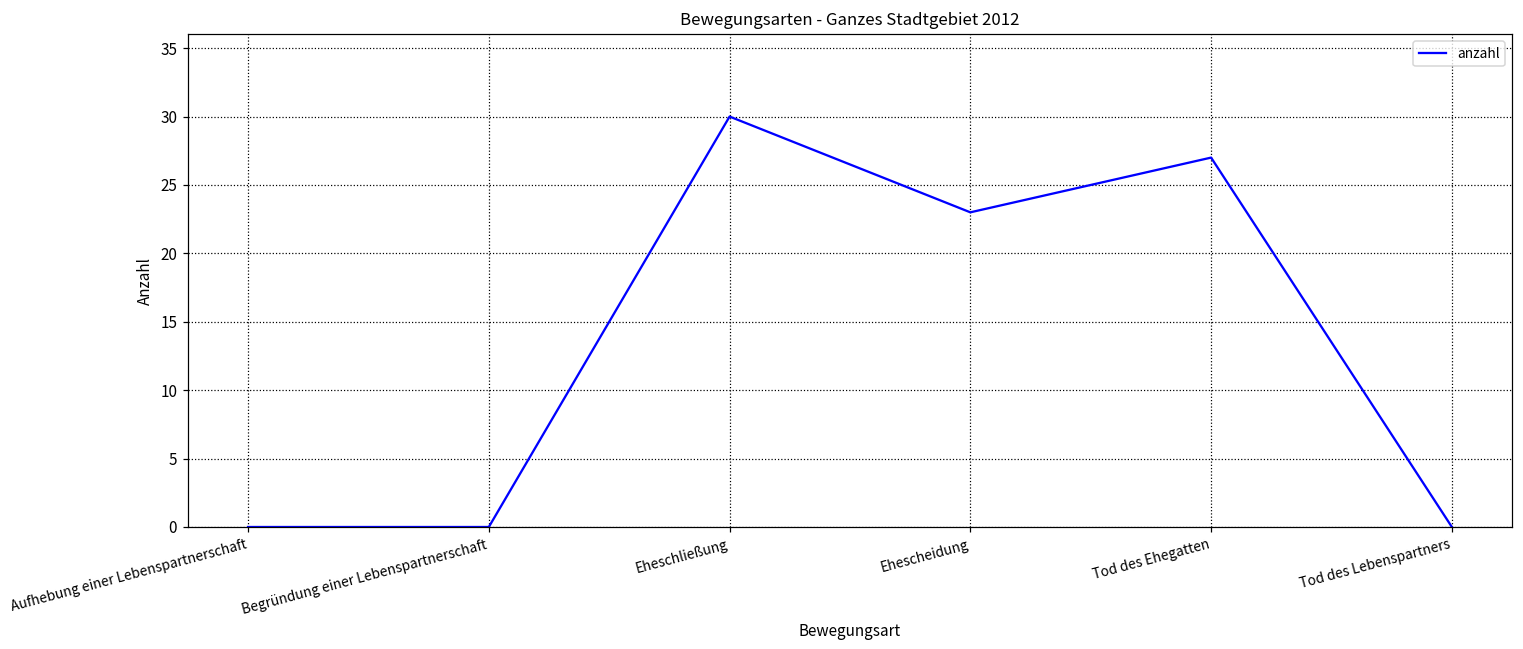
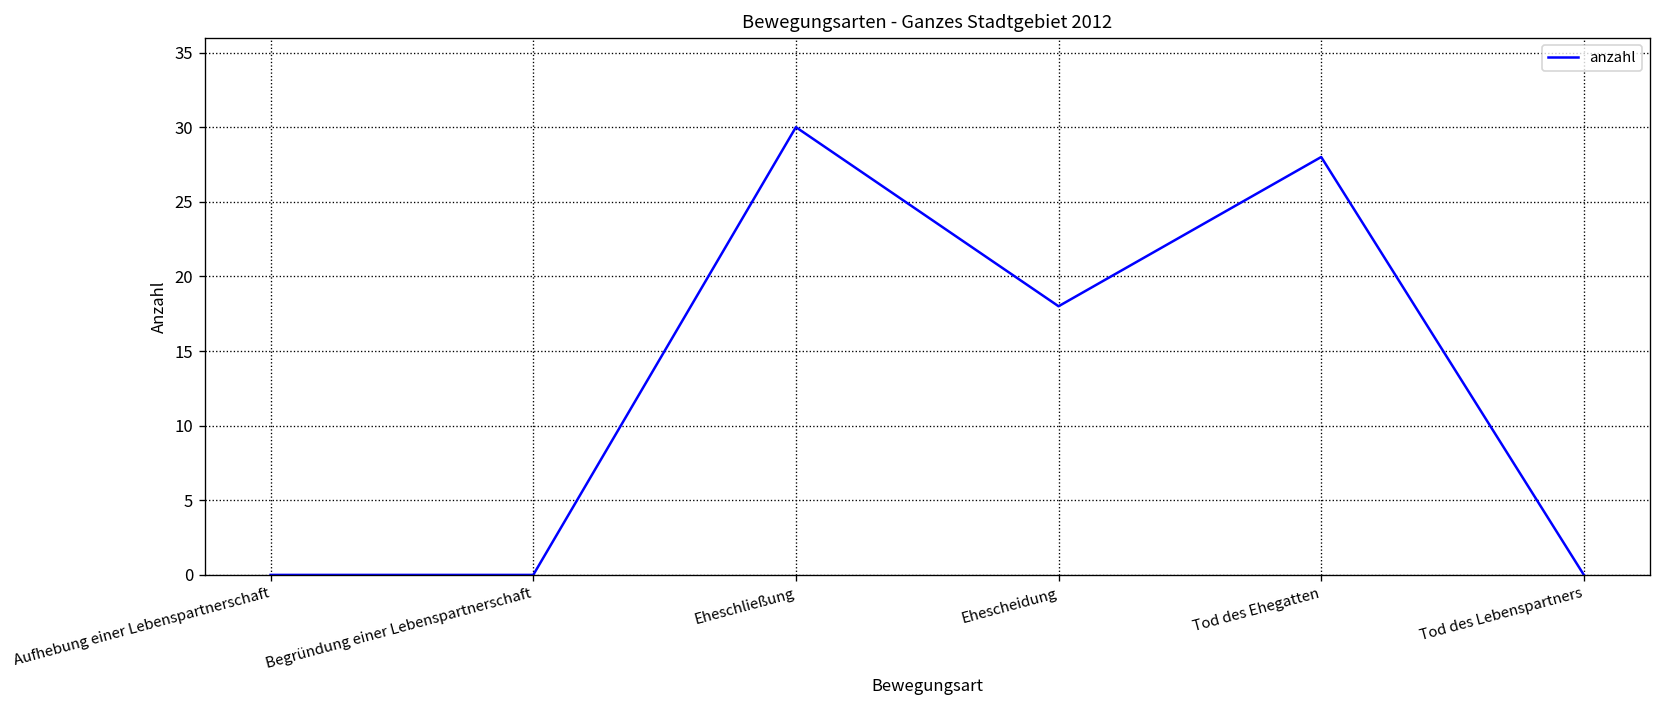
  {
    "Aufhebung einer Lebenspartnerschaft": 0,
    "Begründung einer Lebenspartnerschaft": 0,
    "Eheschließung": 30,
-   "Ehescheidung": 23,
-   "Tod des Ehegatten": 27,
+   "Ehescheidung": 18,
+   "Tod des Ehegatten": 28,
    "Tod des Lebenspartners": 0
  }
